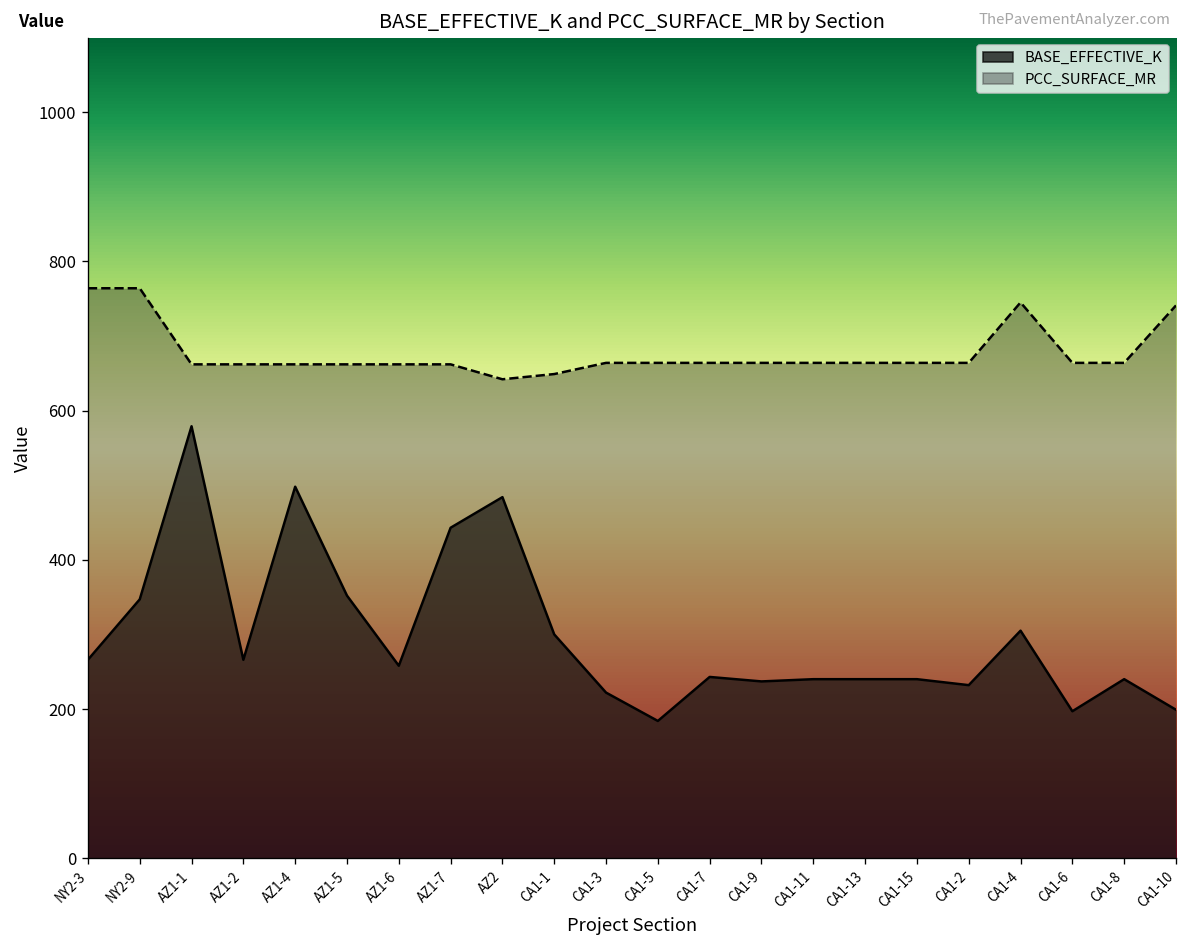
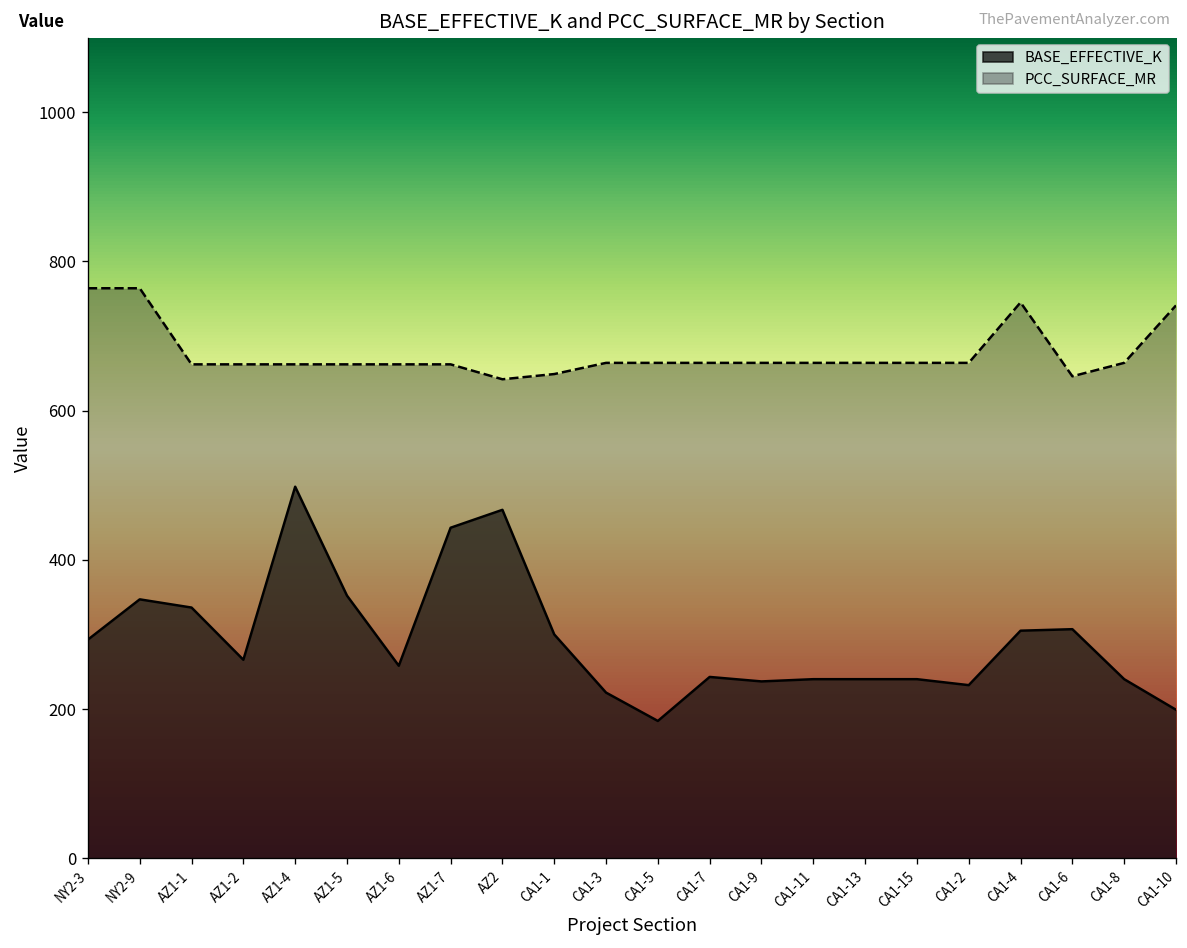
  {
    "BASE_EFFECTIVE_K": {
-     "NY2-3": 270,
+     "NY2-3": 290,
      "NY2-9": 350,
-     "AZ1-1": 580,
+     "AZ1-1": 340,
      "AZ1-2": 270,
      "AZ1-4": 500,
      "AZ1-5": 350,
      "AZ1-6": 260,
      "AZ1-7": 440,
-     "AZ2": 480,
+     "AZ2": 470,
      "CA1-1": 300,
      "CA1-3": 220,
      "CA1-5": 180,
      "CA1-7": 240,
      "CA1-9": 240,
      "CA1-11": 240,
      "CA1-13": 240,
      "CA1-15": 240,
      "CA1-2": 230,
      "CA1-4": 310,
-     "CA1-6": 200,
+     "CA1-6": 310,
      "CA1-8": 240,
      "CA1-10": 200
    },
    "PCC_SURFACE_MR": {
      "NY2-3": 760,
      "NY2-9": 760,
      "AZ1-1": 660,
      "AZ1-2": 660,
      "AZ1-4": 660,
      "AZ1-5": 660,
      "AZ1-6": 660,
      "AZ1-7": 660,
      "AZ2": 640,
      "CA1-1": 650,
      "CA1-3": 660,
      "CA1-5": 660,
      "CA1-7": 660,
      "CA1-9": 660,
      "CA1-11": 660,
      "CA1-13": 660,
      "CA1-15": 660,
      "CA1-2": 660,
      "CA1-4": 750,
-     "CA1-6": 660,
+     "CA1-6": 650,
      "CA1-8": 660,
      "CA1-10": 740
    }
  }
